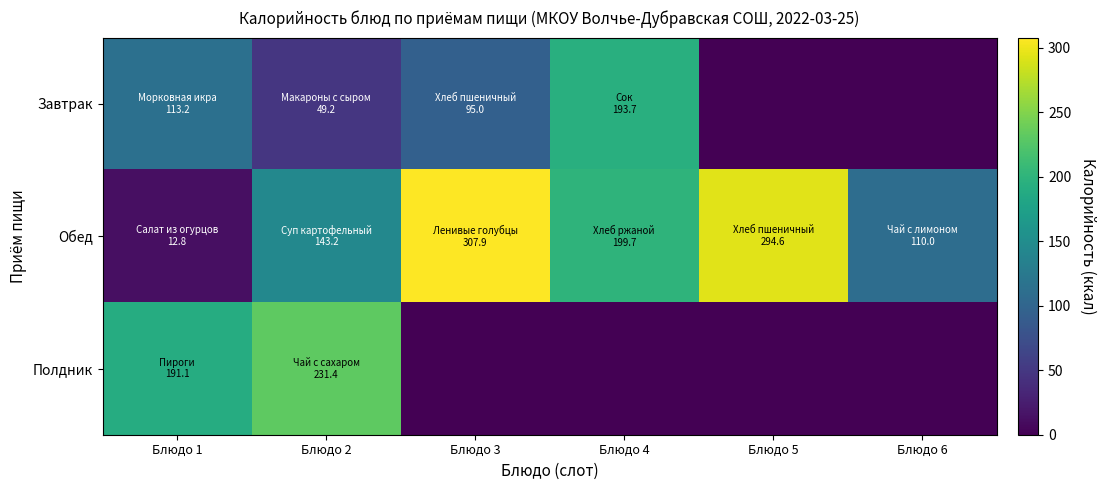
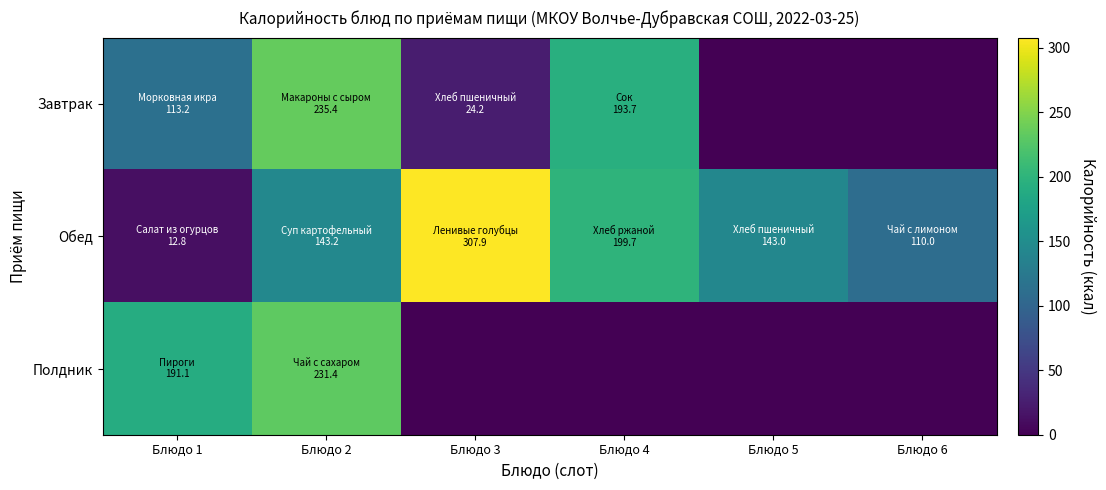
  {
    "Завтрак": {
      "Блюдо 1": 113.2,
-     "Блюдо 2": 49.2,
-     "Блюдо 3": 95.0,
+     "Блюдо 2": 235.4,
+     "Блюдо 3": 24.2,
      "Блюдо 4": 193.7
    },
    "Обед": {
      "Блюдо 1": 12.8,
      "Блюдо 2": 143.2,
      "Блюдо 3": 307.9,
      "Блюдо 4": 199.7,
-     "Блюдо 5": 294.6,
+     "Блюдо 5": 143.0,
      "Блюдо 6": 110.0
    },
    "Полдник": {
      "Блюдо 1": 191.1,
      "Блюдо 2": 231.4
    }
  }
